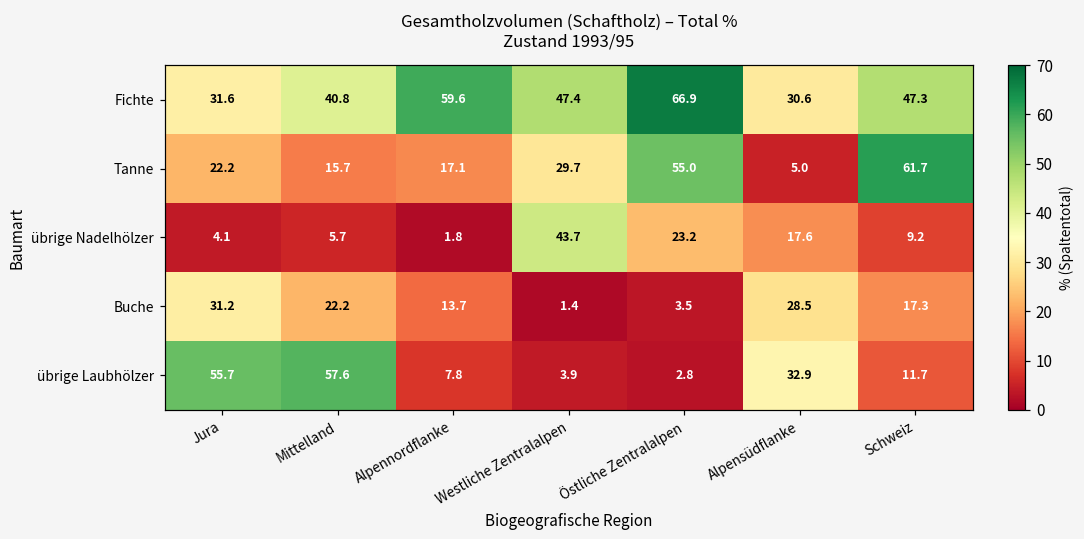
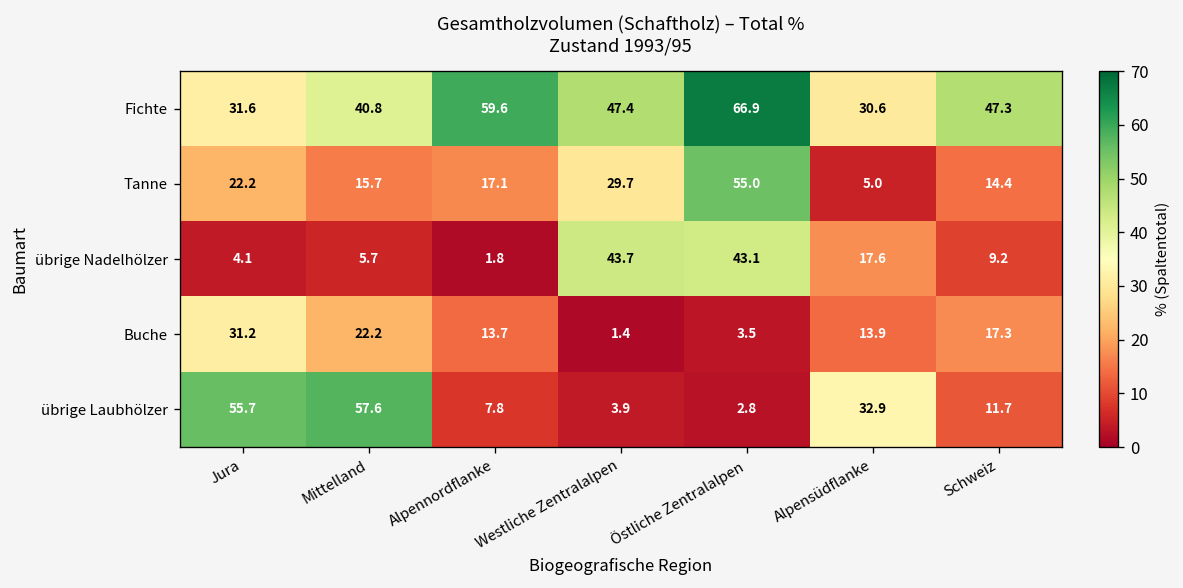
  {
    "Fichte": {
      "Jura": 31.6,
      "Mittelland": 40.8,
      "Alpennordflanke": 59.6,
      "Westliche Zentralalpen": 47.4,
      "Östliche Zentralalpen": 66.9,
      "Alpensüdflanke": 30.6,
      "Schweiz": 47.3
    },
    "Tanne": {
      "Jura": 22.2,
      "Mittelland": 15.7,
      "Alpennordflanke": 17.1,
      "Westliche Zentralalpen": 29.7,
      "Östliche Zentralalpen": 55.0,
      "Alpensüdflanke": 5.0,
-     "Schweiz": 61.7
+     "Schweiz": 14.4
    },
    "übrige Nadelhölzer": {
      "Jura": 4.1,
      "Mittelland": 5.7,
      "Alpennordflanke": 1.8,
      "Westliche Zentralalpen": 43.7,
-     "Östliche Zentralalpen": 23.2,
+     "Östliche Zentralalpen": 43.1,
      "Alpensüdflanke": 17.6,
      "Schweiz": 9.2
    },
    "Buche": {
      "Jura": 31.2,
      "Mittelland": 22.2,
      "Alpennordflanke": 13.7,
      "Westliche Zentralalpen": 1.4,
      "Östliche Zentralalpen": 3.5,
-     "Alpensüdflanke": 28.5,
+     "Alpensüdflanke": 13.9,
      "Schweiz": 17.3
    },
    "übrige Laubhölzer": {
      "Jura": 55.7,
      "Mittelland": 57.6,
      "Alpennordflanke": 7.8,
      "Westliche Zentralalpen": 3.9,
      "Östliche Zentralalpen": 2.8,
      "Alpensüdflanke": 32.9,
      "Schweiz": 11.7
    }
  }
